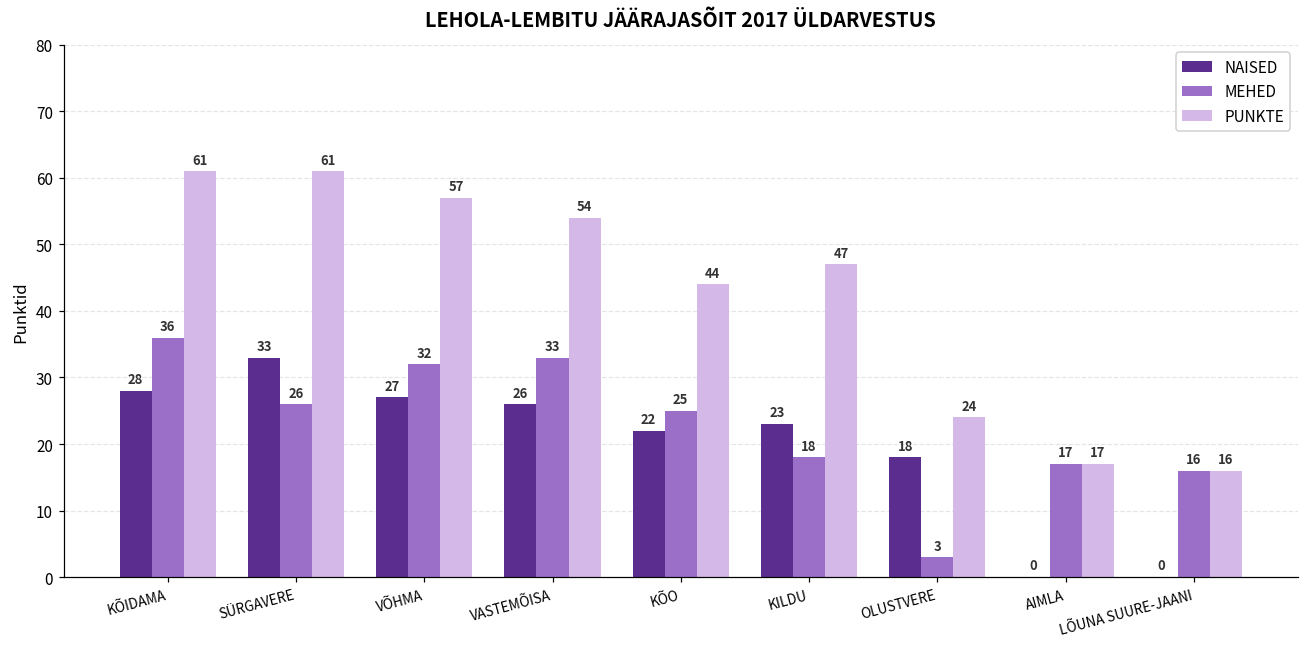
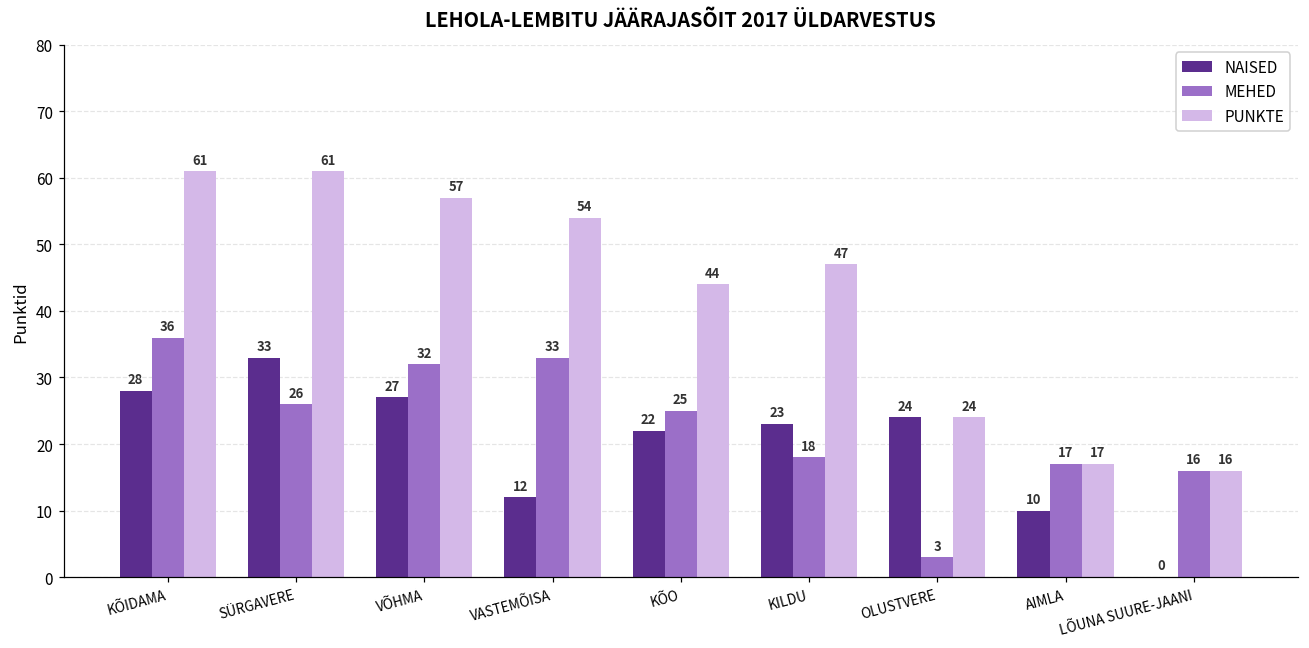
  {
    "NAISED": {
      "KÕIDAMA": 28,
      "SÜRGAVERE": 33,
      "VÕHMA": 27,
-     "VASTEMÕISA": 26,
+     "VASTEMÕISA": 12,
      "KÕO": 22,
      "KILDU": 23,
-     "OLUSTVERE": 18,
-     "AIMLA": 0,
+     "OLUSTVERE": 24,
+     "AIMLA": 10,
      "LÕUNA SUURE-JAANI": 0
    },
    "MEHED": {
      "KÕIDAMA": 36,
      "SÜRGAVERE": 26,
      "VÕHMA": 32,
      "VASTEMÕISA": 33,
      "KÕO": 25,
      "KILDU": 18,
      "OLUSTVERE": 3,
      "AIMLA": 17,
      "LÕUNA SUURE-JAANI": 16
    },
    "PUNKTE": {
      "KÕIDAMA": 61,
      "SÜRGAVERE": 61,
      "VÕHMA": 57,
      "VASTEMÕISA": 54,
      "KÕO": 44,
      "KILDU": 47,
      "OLUSTVERE": 24,
      "AIMLA": 17,
      "LÕUNA SUURE-JAANI": 16
    }
  }
